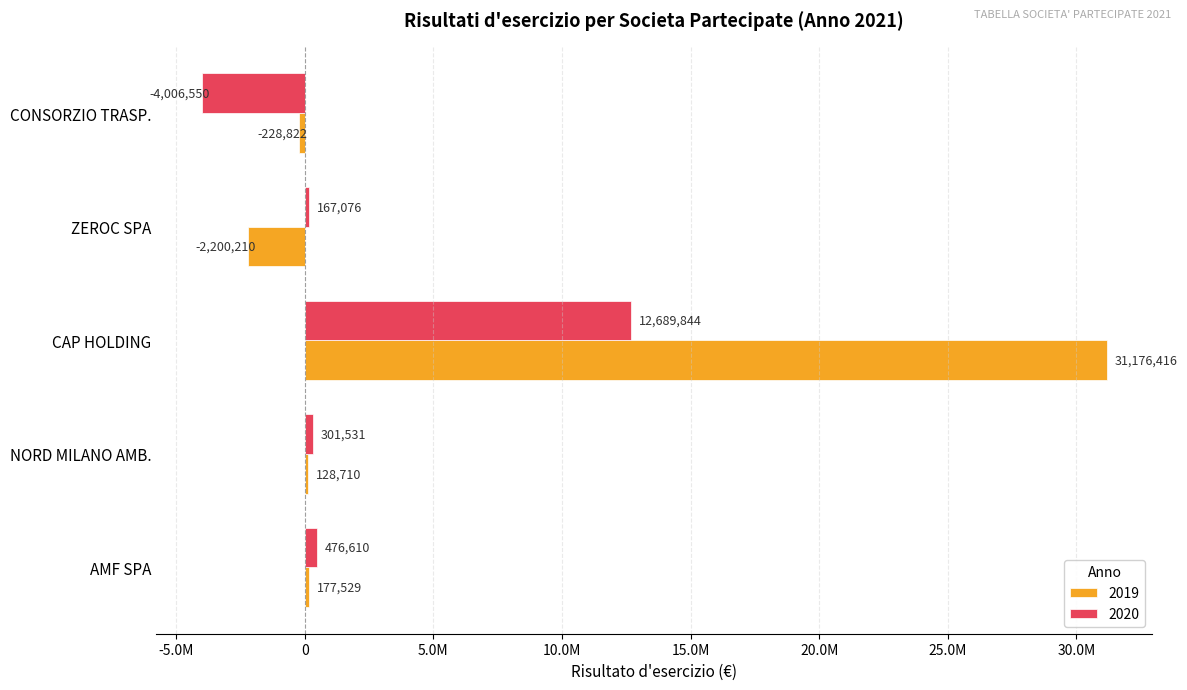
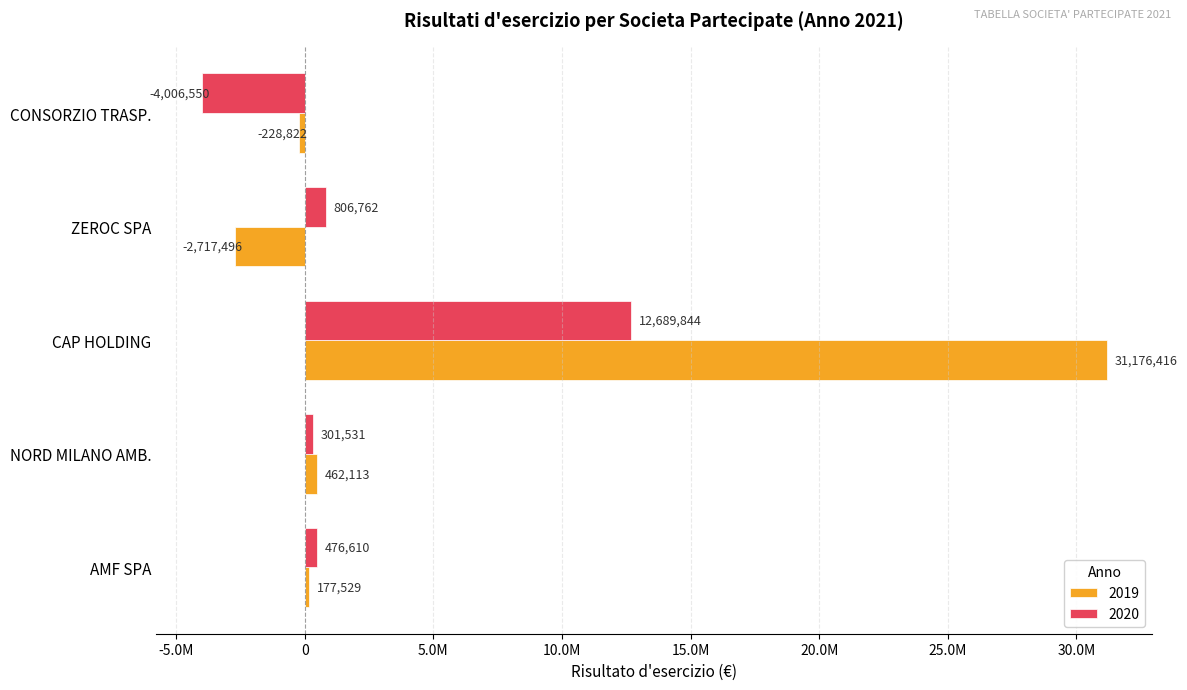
  {
    "2019": {
      "CONSORZIO TRASP.": "-228,822",
-     "ZEROC SPA": "-2,200,210",
+     "ZEROC SPA": "-2,717,496",
      "CAP HOLDING": "31,176,416",
-     "NORD MILANO AMB.": "128,710",
+     "NORD MILANO AMB.": "462,113",
      "AMF SPA": "177,529"
    },
    "2020": {
      "CONSORZIO TRASP.": "-4,006,550",
-     "ZEROC SPA": "167,076",
+     "ZEROC SPA": "806,762",
      "CAP HOLDING": "12,689,844",
      "NORD MILANO AMB.": "301,531",
      "AMF SPA": "476,610"
    }
  }
